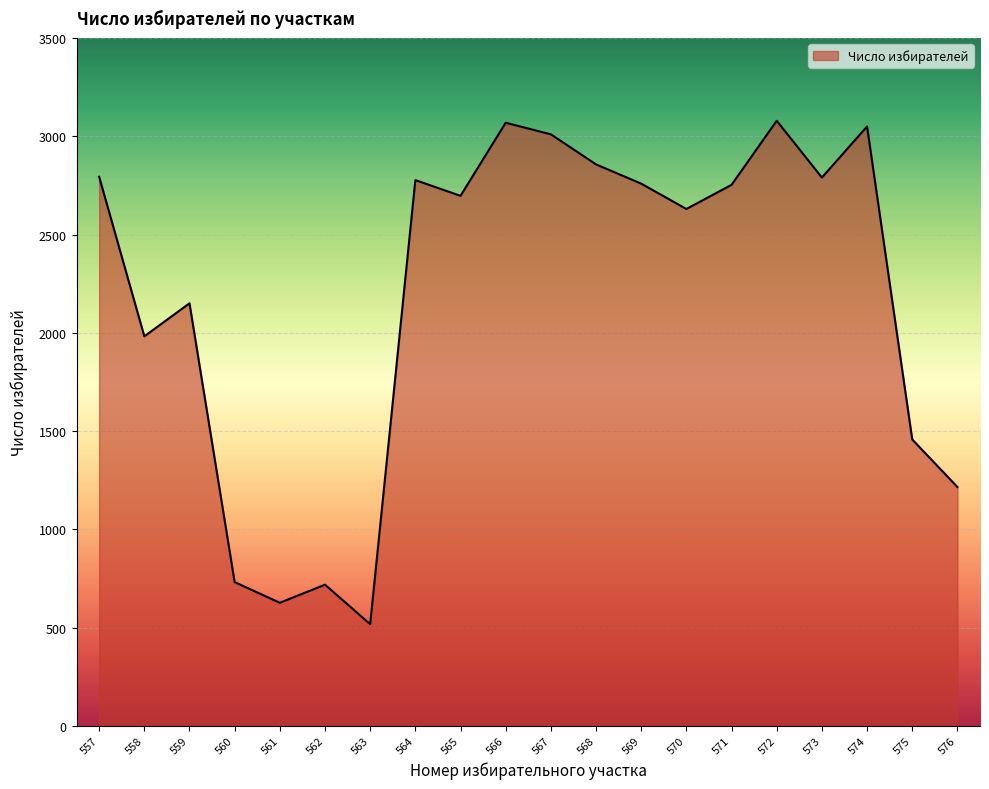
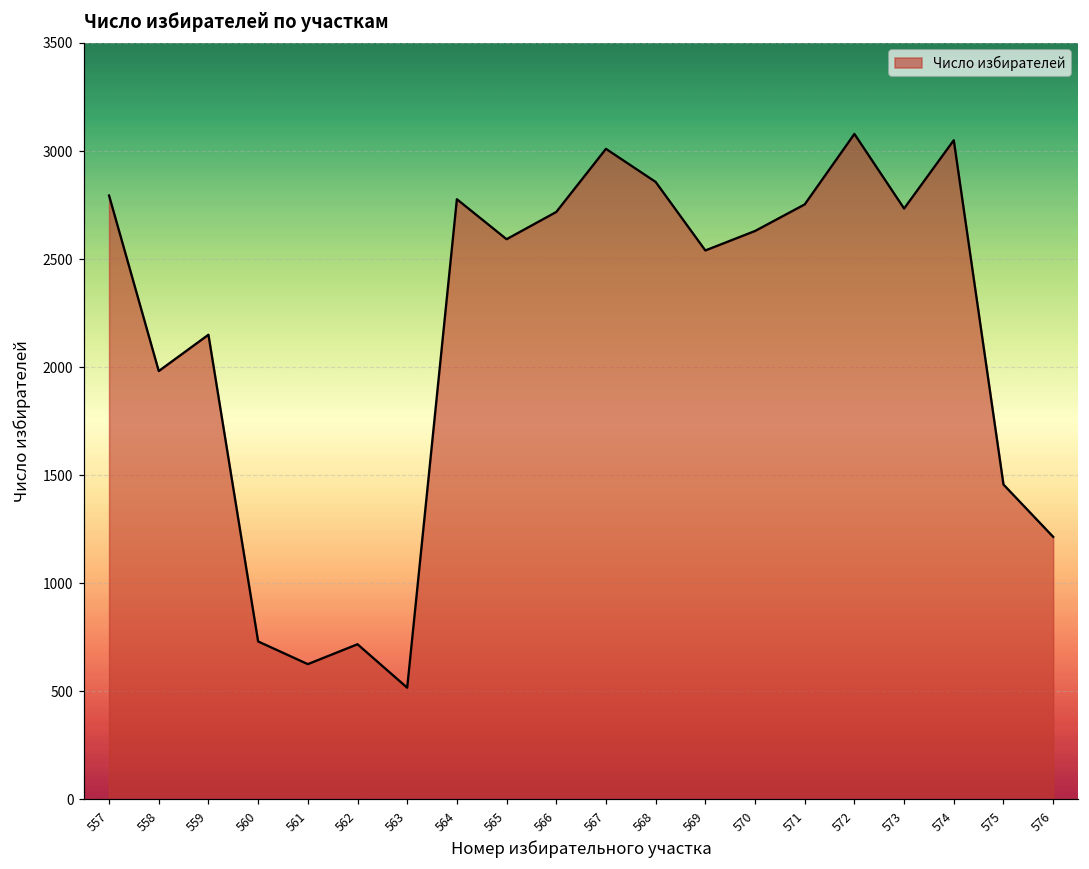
  {
    "557": 2790,
    "558": 1980,
    "559": 2150,
    "560": 730,
    "561": 630,
    "562": 720,
    "563": 520,
    "564": 2780,
-   "565": 2700,
-   "566": 3070,
+   "565": 2590,
+   "566": 2720,
    "567": 3010,
    "568": 2860,
-   "569": 2760,
+   "569": 2540,
    "570": 2630,
    "571": 2750,
    "572": 3080,
-   "573": 2790,
+   "573": 2730,
    "574": 3050,
    "575": 1460,
    "576": 1220
  }
